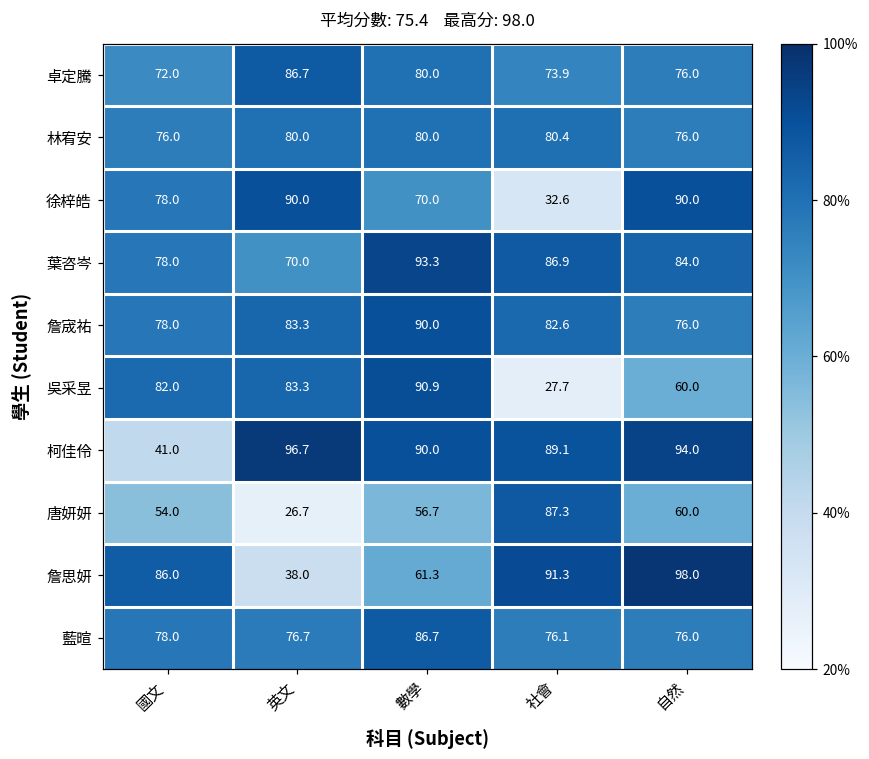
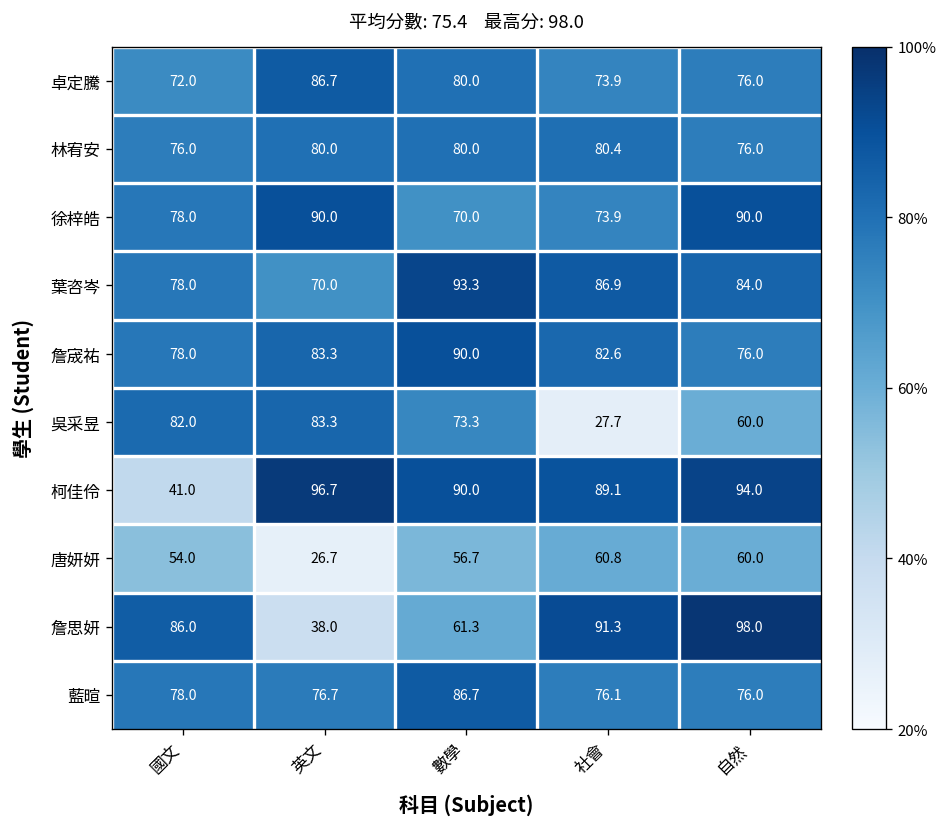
  {
    "卓定騰": {
      "國文": 72.0,
      "英文": 86.7,
      "數學": 80.0,
      "社會": 73.9,
      "自然": 76.0
    },
    "林宥安": {
      "國文": 76.0,
      "英文": 80.0,
      "數學": 80.0,
      "社會": 80.4,
      "自然": 76.0
    },
    "徐梓皓": {
      "國文": 78.0,
      "英文": 90.0,
      "數學": 70.0,
-     "社會": 32.6,
+     "社會": 73.9,
      "自然": 90.0
    },
    "葉咨岑": {
      "國文": 78.0,
      "英文": 70.0,
      "數學": 93.3,
      "社會": 86.9,
      "自然": 84.0
    },
    "詹宬祐": {
      "國文": 78.0,
      "英文": 83.3,
      "數學": 90.0,
      "社會": 82.6,
      "自然": 76.0
    },
    "吳采昱": {
      "國文": 82.0,
      "英文": 83.3,
-     "數學": 90.9,
+     "數學": 73.3,
      "社會": 27.7,
      "自然": 60.0
    },
    "柯佳伶": {
      "國文": 41.0,
      "英文": 96.7,
      "數學": 90.0,
      "社會": 89.1,
      "自然": 94.0
    },
    "唐妍妍": {
      "國文": 54.0,
      "英文": 26.7,
      "數學": 56.7,
-     "社會": 87.3,
+     "社會": 60.8,
      "自然": 60.0
    },
    "詹思妍": {
      "國文": 86.0,
      "英文": 38.0,
      "數學": 61.3,
      "社會": 91.3,
      "自然": 98.0
    },
    "藍暄": {
      "國文": 78.0,
      "英文": 76.7,
      "數學": 86.7,
      "社會": 76.1,
      "自然": 76.0
    }
  }
